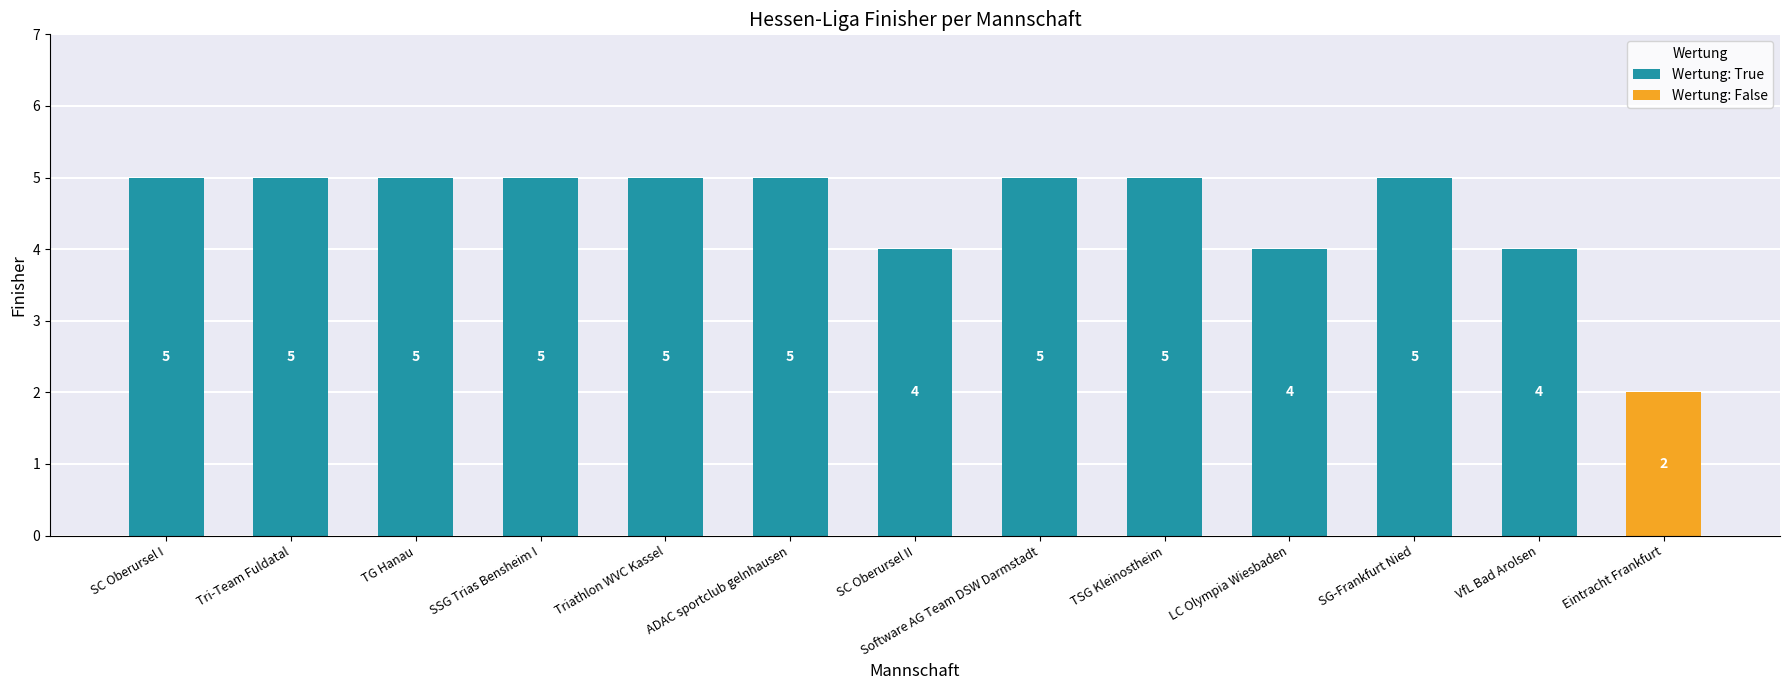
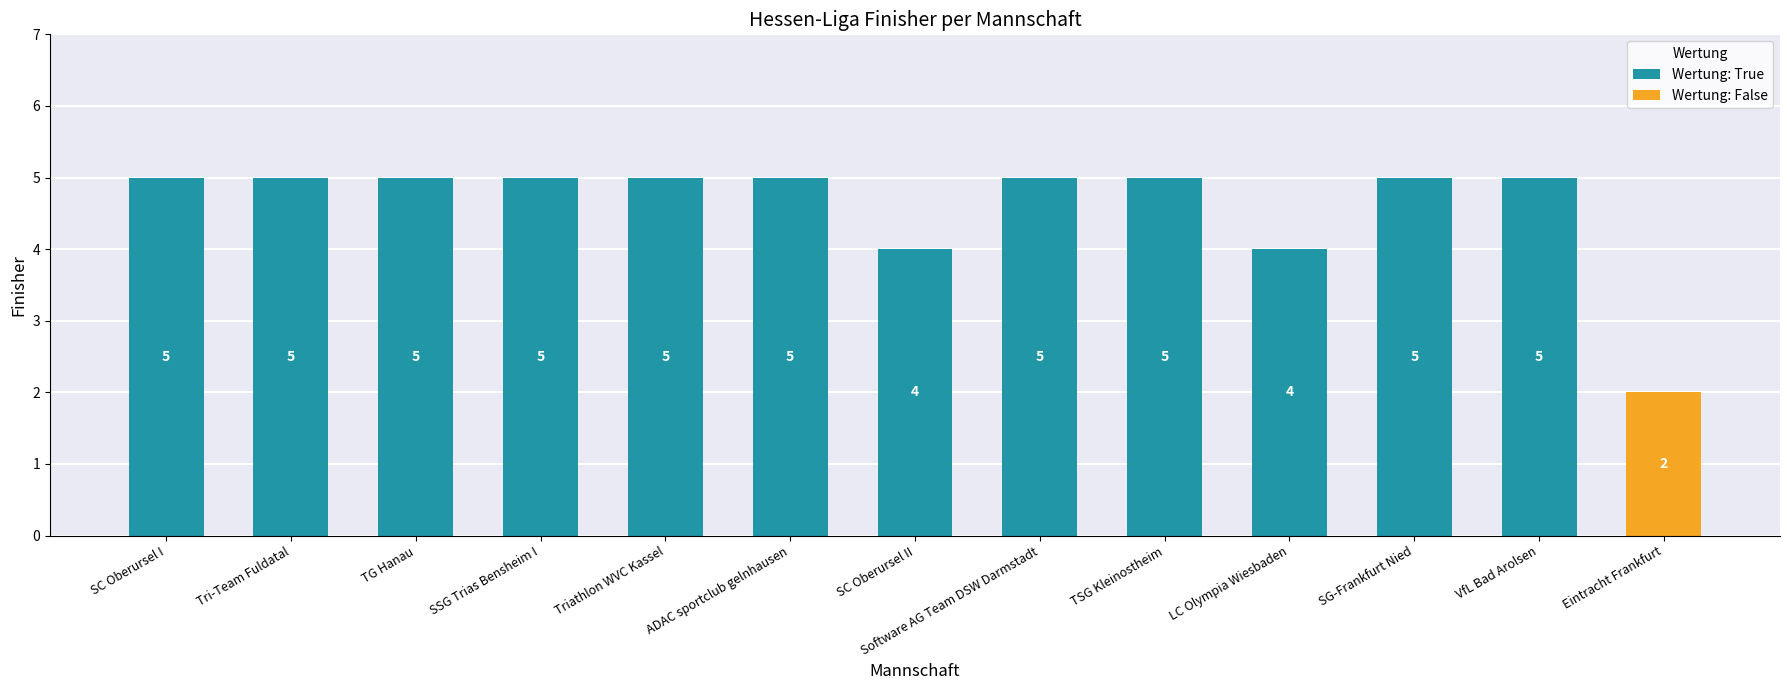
  {
    "Wertung: True": {
      "SC Oberursel I": 5,
      "Tri-Team Fuldatal": 5,
      "TG Hanau": 5,
      "SSG Trias Bensheim I": 5,
      "Triathlon WVC Kassel": 5,
      "ADAC sportclub gelnhausen": 5,
      "SC Oberursel II": 4,
      "Software AG Team DSW Darmstadt": 5,
      "TSG Kleinostheim": 5,
      "LC Olympia Wiesbaden": 4,
      "SG-Frankfurt Nied": 5,
-     "VfL Bad Arolsen": 4
+     "VfL Bad Arolsen": 5
    },
    "Wertung: False": {
      "Eintracht Frankfurt": 2
    }
  }
